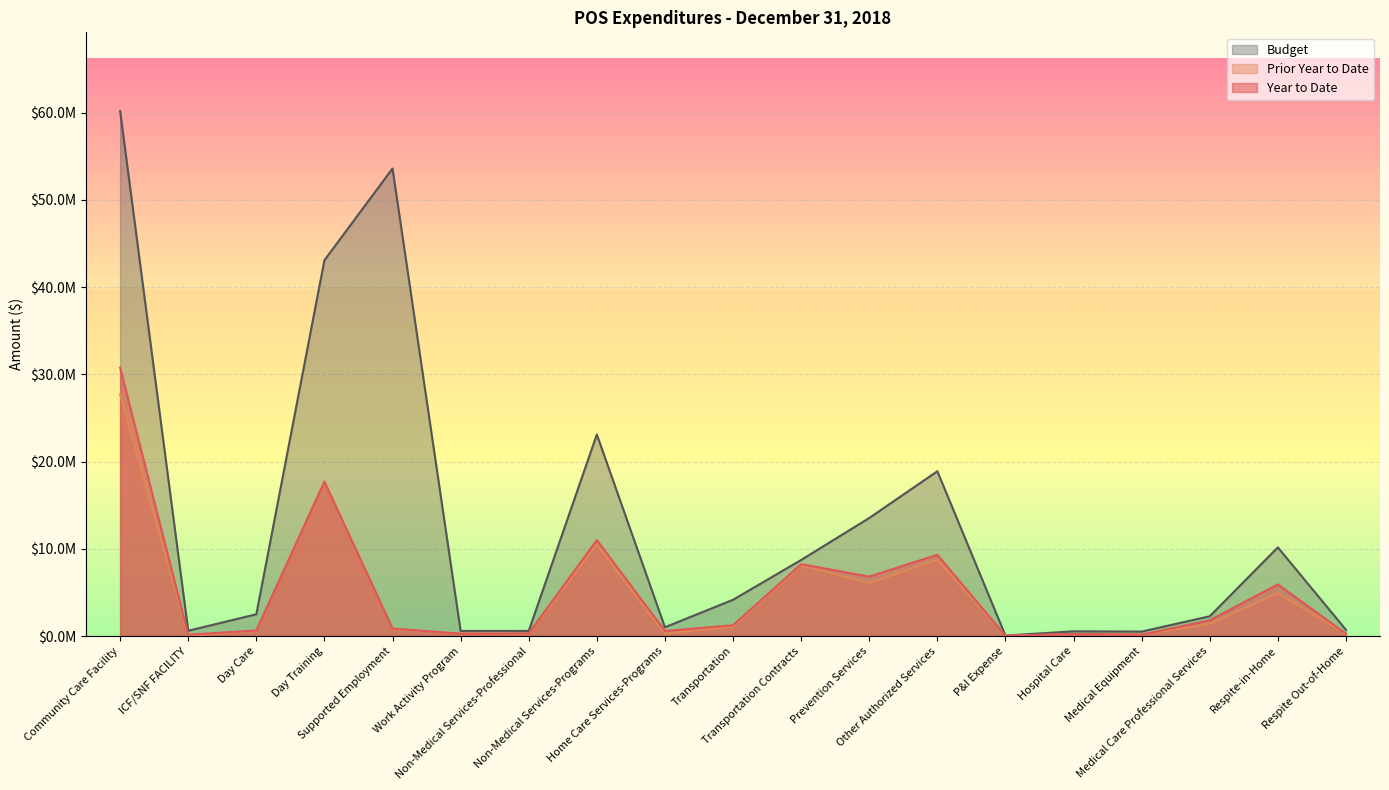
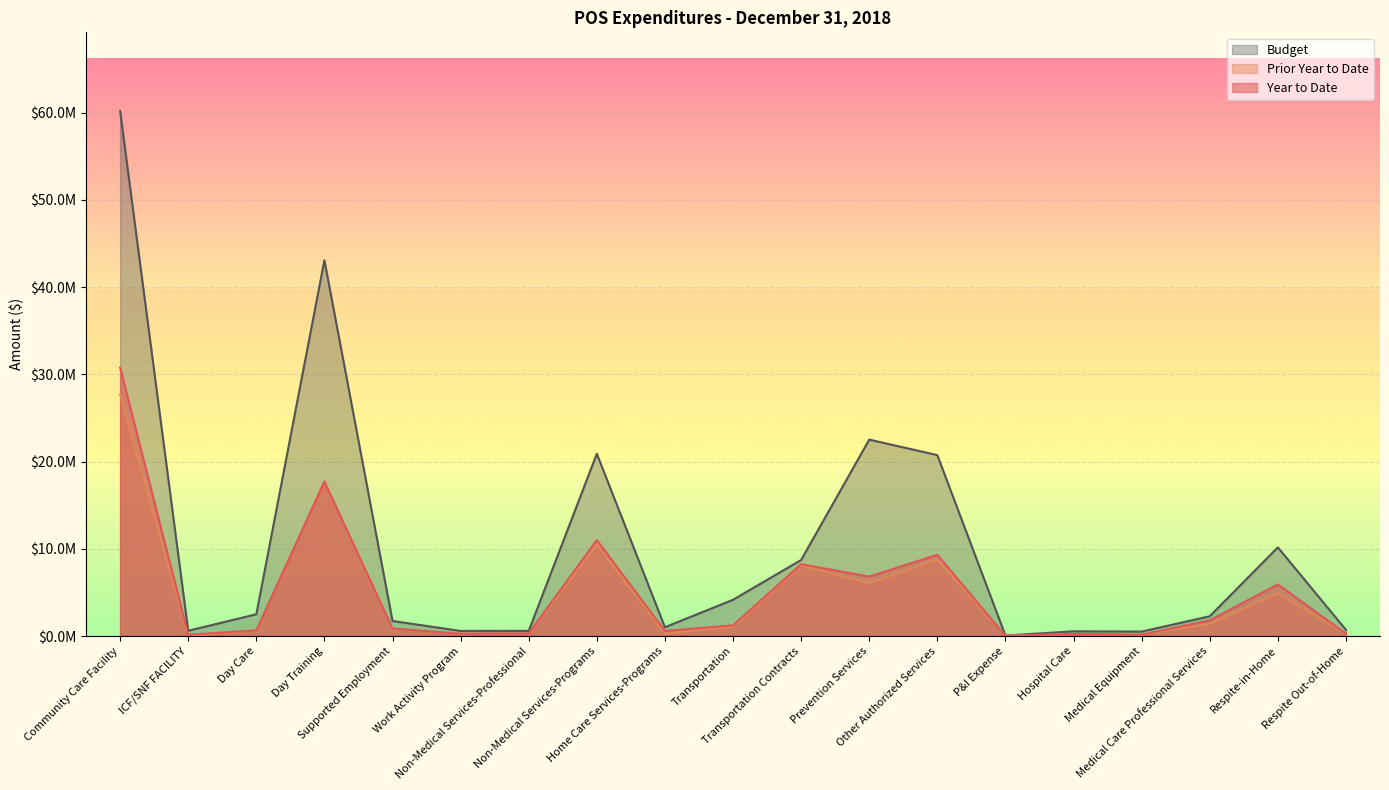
  {
    "Budget": {
      "Community Care Facility": "$60000000",
      "ICF/SNF FACILITY": "$1000000",
      "Day Care": "$2000000",
      "Day Training": "$43000000",
-     "Supported Employment": "$54000000",
+     "Supported Employment": "$2000000",
      "Work Activity Program": "$1000000",
-     "Non-Medical Services-Programs": "$23000000",
+     "Non-Medical Services-Programs": "$21000000",
      "Home Care Services-Programs": "$1000000",
      "Transportation": "$4000000",
      "Transportation Contracts": "$9000000",
-     "Prevention Services": "$14000000",
-     "Other Authorized Services": "$19000000",
+     "Prevention Services": "$23000000",
+     "Other Authorized Services": "$21000000",
      "Hospital Care": "$1000000",
      "Medical Equipment": "$1000000",
      "Medical Care Professional Services": "$2000000",
      "Respite-in-Home": "$10000000",
      "Respite Out-of-Home": "$1000000"
    }
  }
